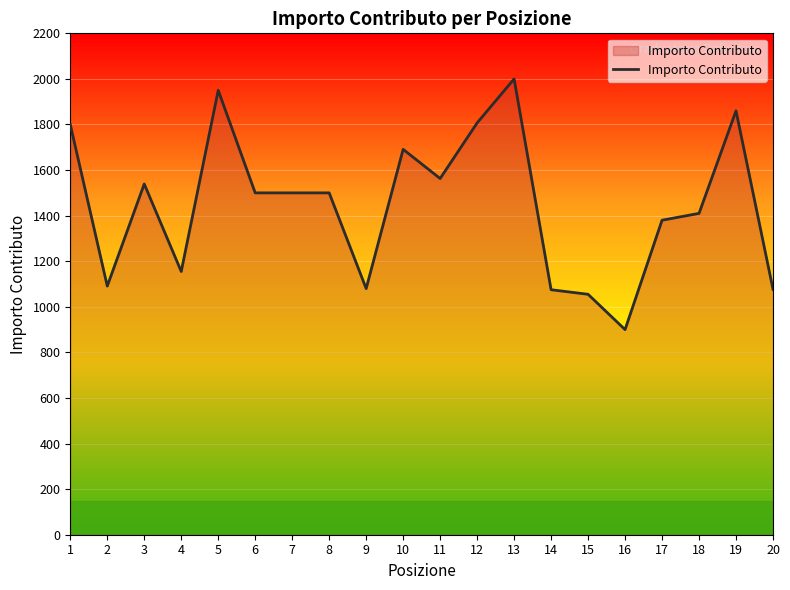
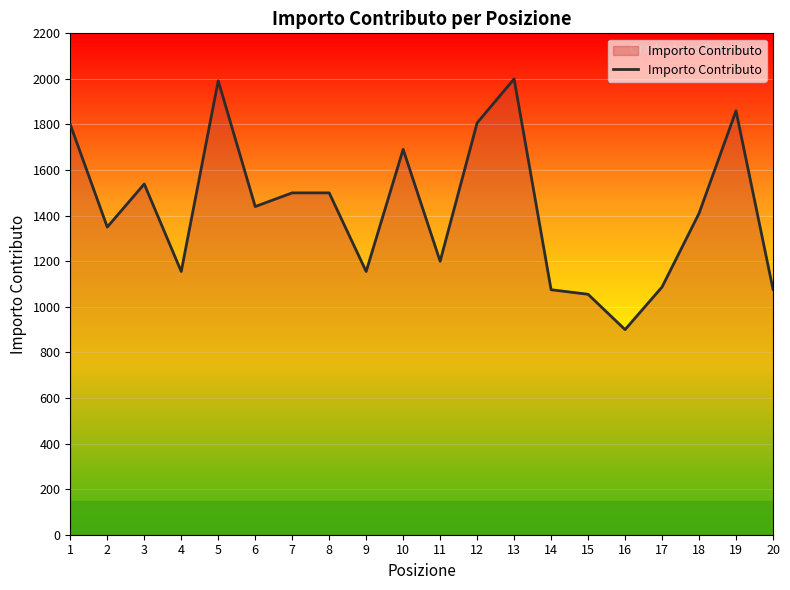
  {
    "1": 1800,
-   "2": 1090,
+   "2": 1350,
    "3": 1540,
    "4": 1160,
-   "5": 1950,
-   "6": 1500,
+   "5": 1990,
+   "6": 1440,
    "7": 1500,
    "8": 1500,
-   "9": 1080,
+   "9": 1160,
    "10": 1690,
-   "11": 1560,
+   "11": 1200,
    "12": 1810,
    "13": 2000,
    "14": 1080,
    "15": 1060,
    "16": 900,
-   "17": 1380,
+   "17": 1090,
    "18": 1410,
    "19": 1860,
    "20": 1080
  }
